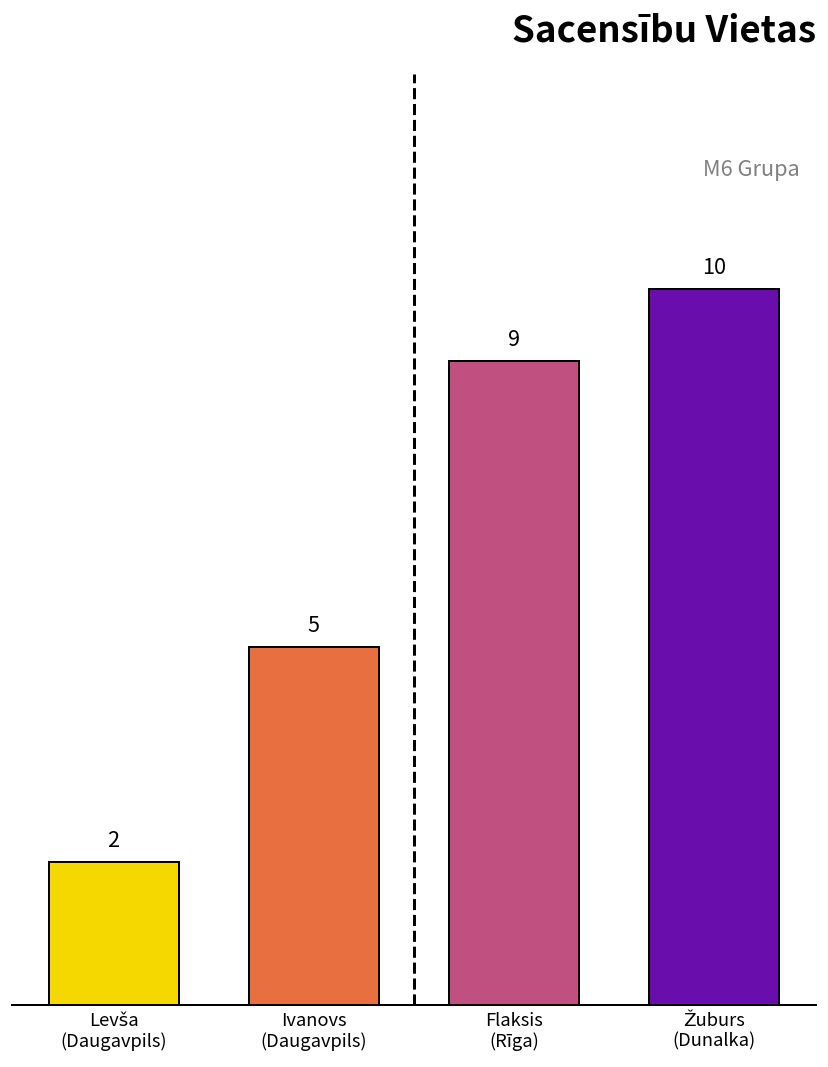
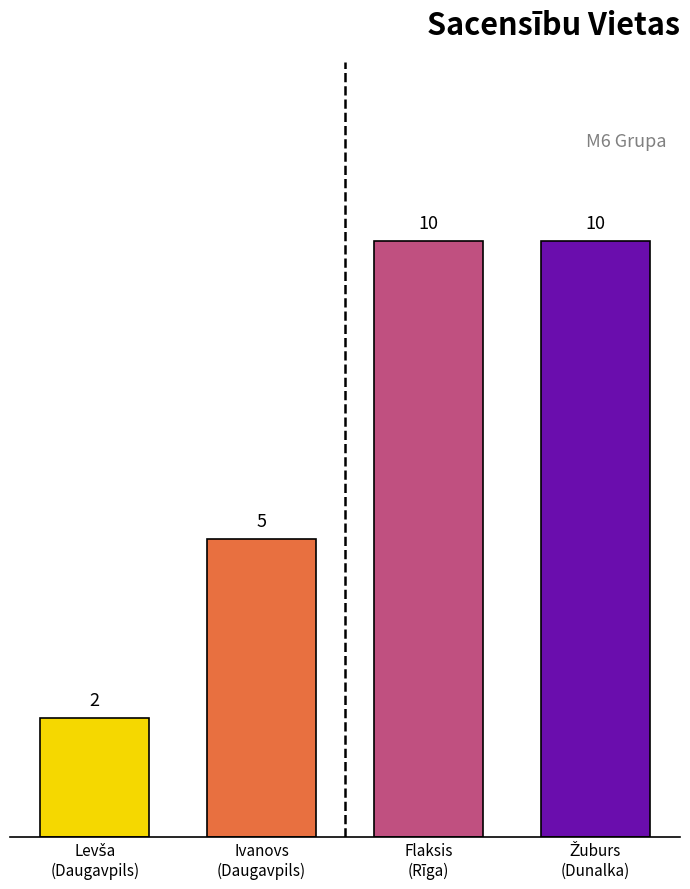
  {
    "Levša (Daugavpils)": 2,
    "Ivanovs (Daugavpils)": 5,
-   "Flaksis (Rīga)": 9,
+   "Flaksis (Rīga)": 10,
    "Žuburs (Dunalka)": 10
  }
